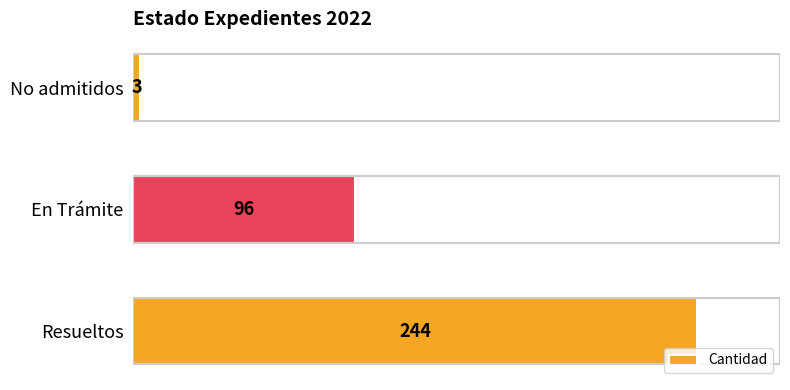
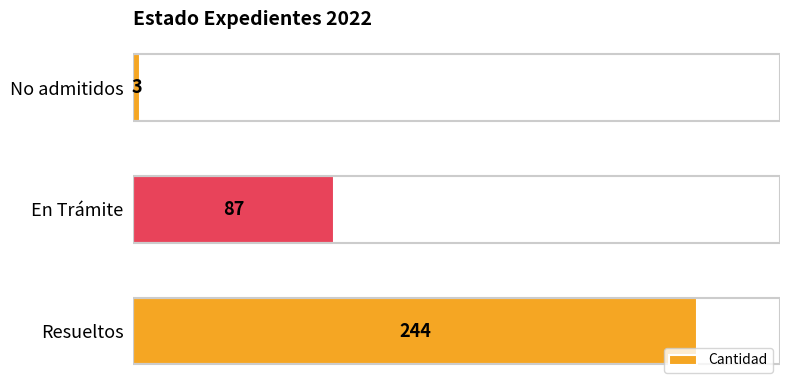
  {
    "No admitidos": 3,
-   "En Trámite": 96,
+   "En Trámite": 87,
    "Resueltos": 244
  }
